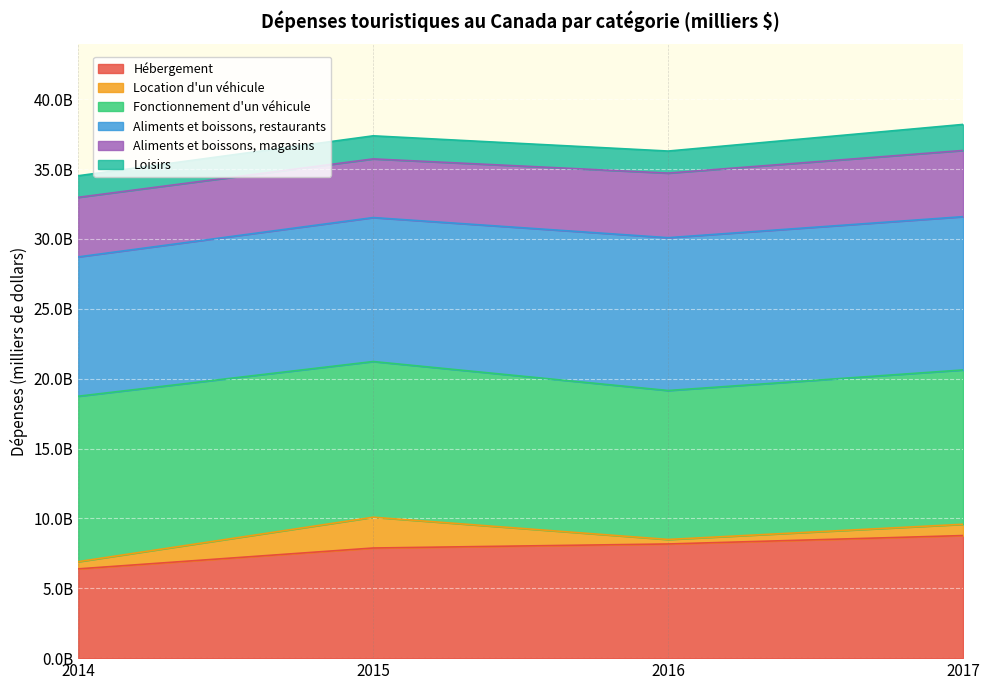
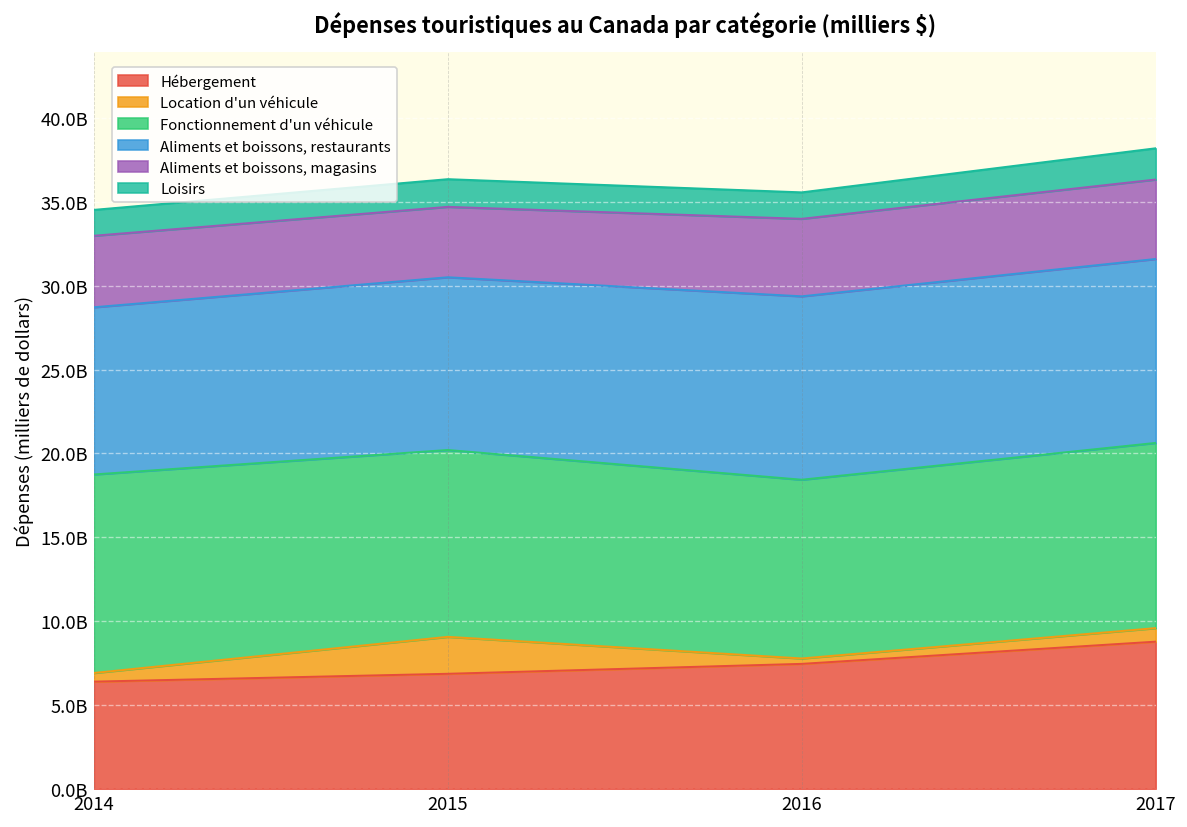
  {
    "Hébergement": {
      "2014": 6400000000,
-     "2015": 7900000000,
-     "2016": 8200000000,
+     "2015": 6900000000,
+     "2016": 7400000000,
      "2017": 8800000000
    },
    "Location d'un véhicule": {
      "2014": 500000000,
      "2015": 2200000000,
      "2016": 300000000,
      "2017": 800000000
    },
    "Aliments et boissons, restaurants": {
      "2014": 10000000000,
      "2015": 10300000000,
      "2016": 10900000000,
      "2017": 11000000000
    },
    "Aliments et boissons, magasins": {
      "2014": 4300000000,
      "2015": 4200000000,
      "2016": 4600000000,
      "2017": 4700000000
    }
  }
